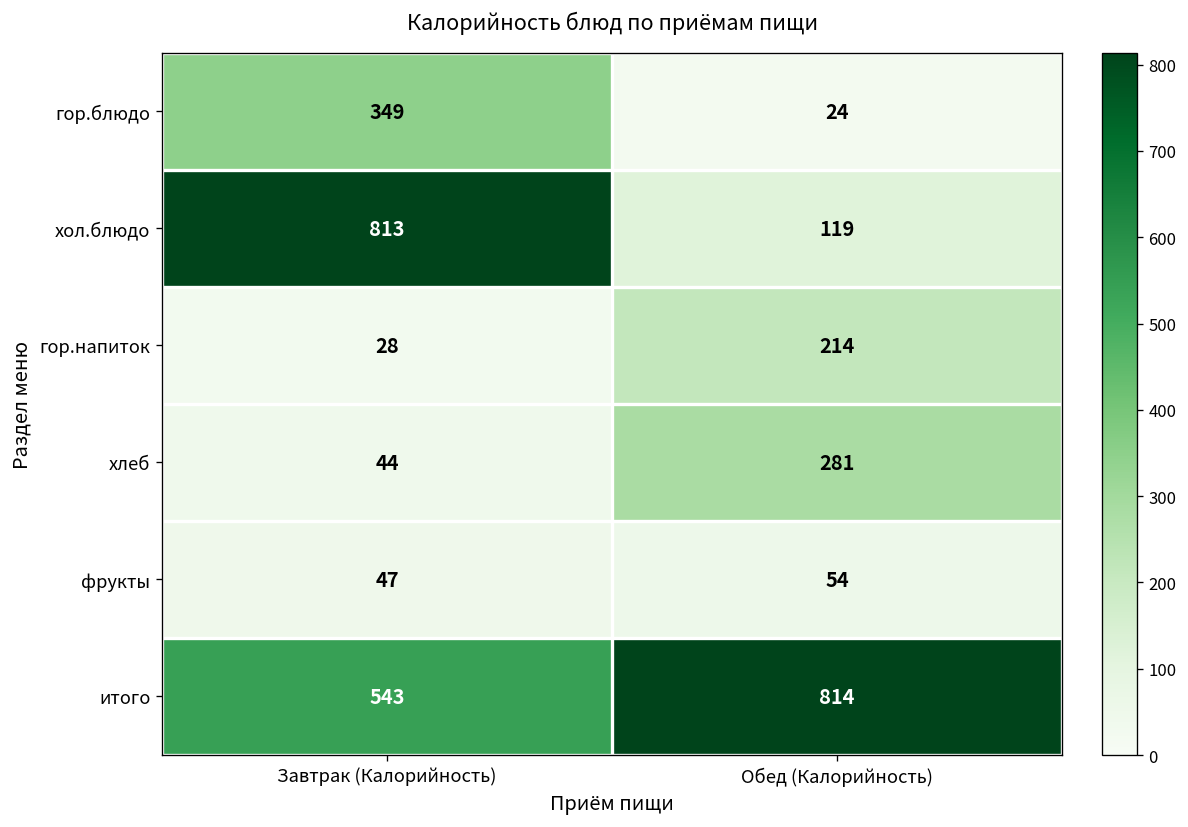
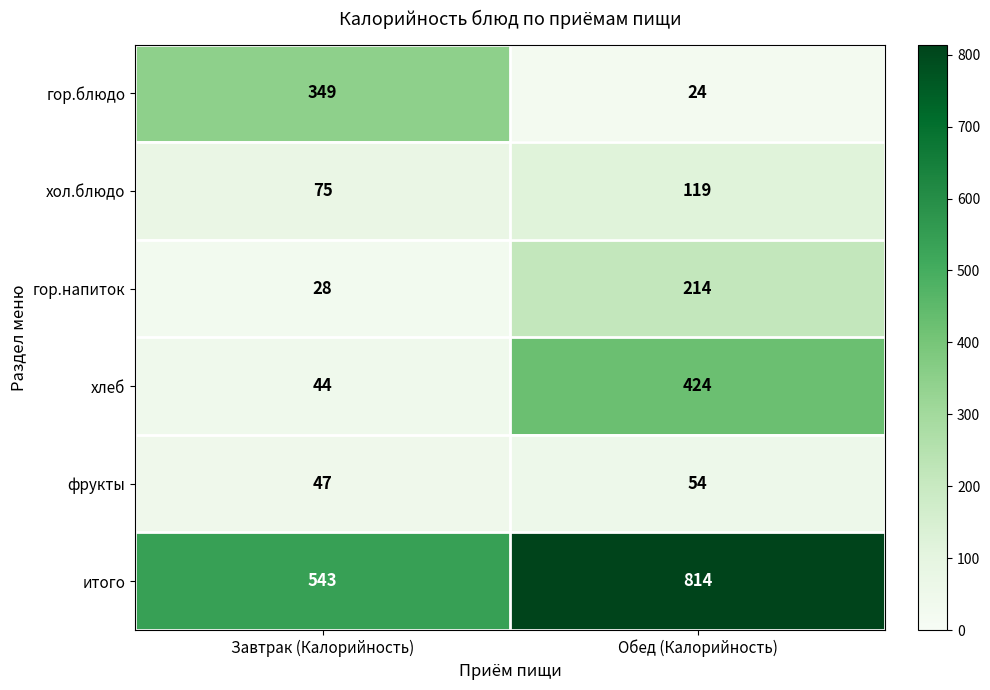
  {
    "гор.блюдо": {
      "Завтрак (Калорийность)": 349,
      "Обед (Калорийность)": 24
    },
    "хол.блюдо": {
-     "Завтрак (Калорийность)": 813,
+     "Завтрак (Калорийность)": 75,
      "Обед (Калорийность)": 119
    },
    "гор.напиток": {
      "Завтрак (Калорийность)": 28,
      "Обед (Калорийность)": 214
    },
    "хлеб": {
      "Завтрак (Калорийность)": 44,
-     "Обед (Калорийность)": 281
+     "Обед (Калорийность)": 424
    },
    "фрукты": {
      "Завтрак (Калорийность)": 47,
      "Обед (Калорийность)": 54
    },
    "итого": {
      "Завтрак (Калорийность)": 543,
      "Обед (Калорийность)": 814
    }
  }
